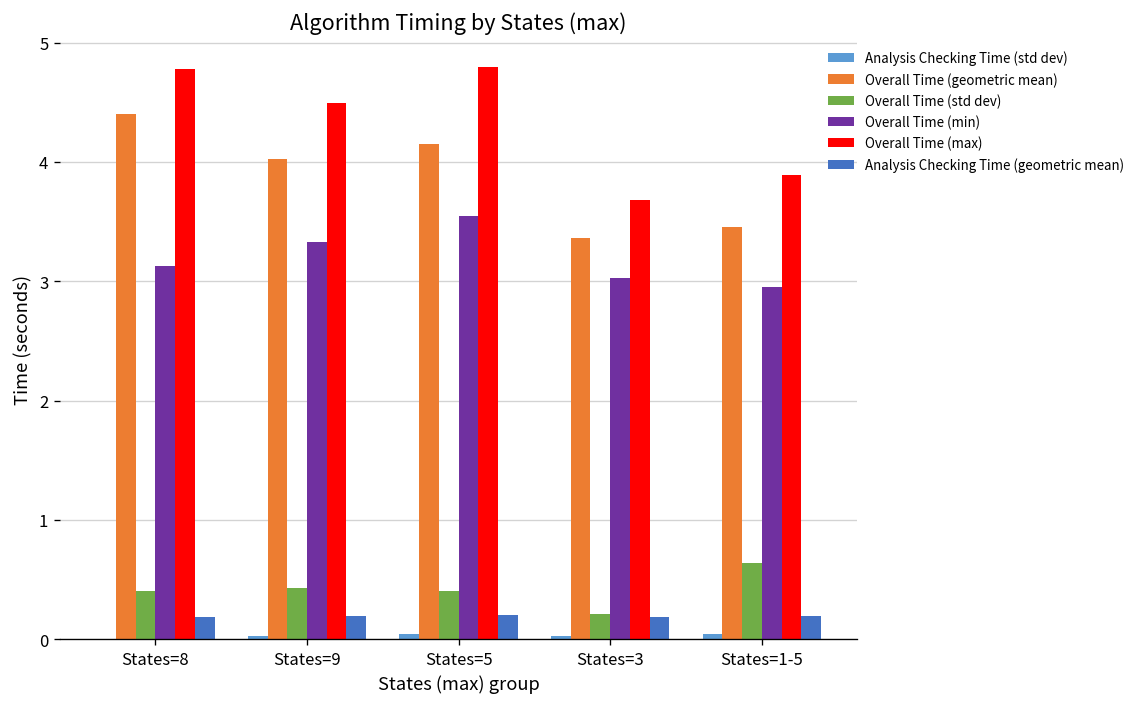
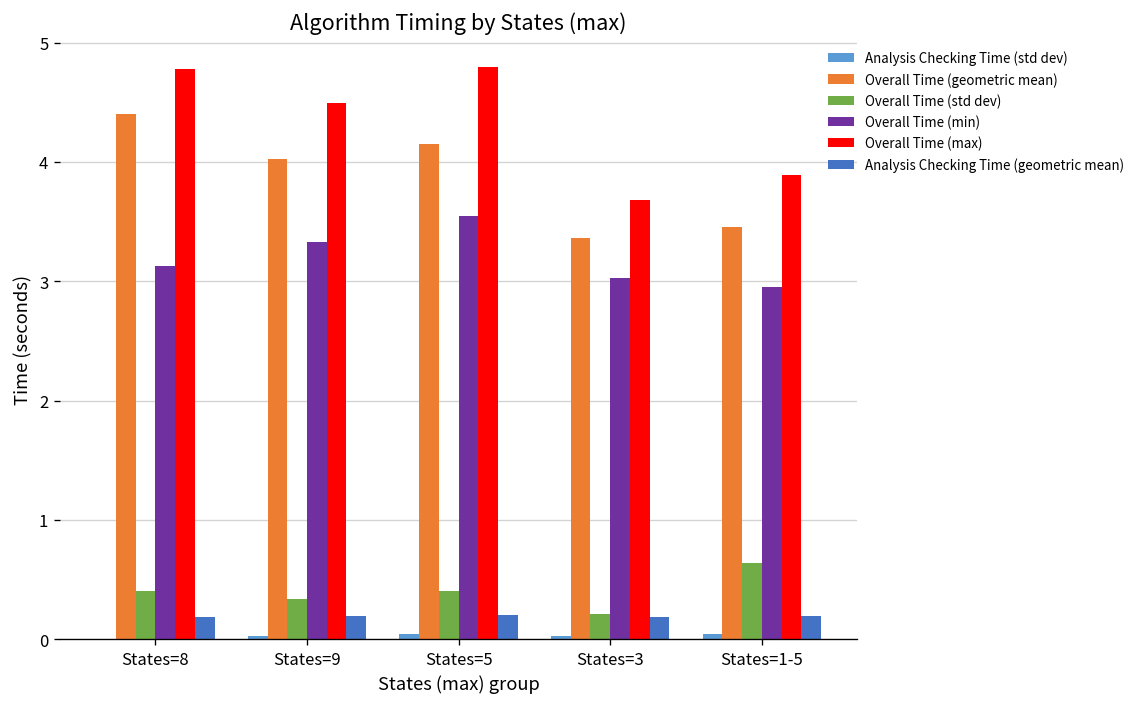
  {
    "Overall Time (geometric mean)": {
      "States=8": 4.4,
      "States=9": 4.0,
      "States=5": 4.1,
      "States=3": 3.4,
      "States=1-5": 3.5
    },
    "Overall Time (std dev)": {
      "States=8": 0.4,
-     "States=9": 0.4,
+     "States=9": 0.3,
      "States=5": 0.4,
      "States=3": 0.2,
      "States=1-5": 0.6
    },
    "Overall Time (min)": {
      "States=8": 3.1,
      "States=9": 3.3,
      "States=5": 3.5,
      "States=3": 3.0,
      "States=1-5": 2.9
    },
    "Overall Time (max)": {
      "States=8": 4.8,
      "States=9": 4.5,
      "States=5": 4.8,
      "States=3": 3.7,
      "States=1-5": 3.9
    }
  }
